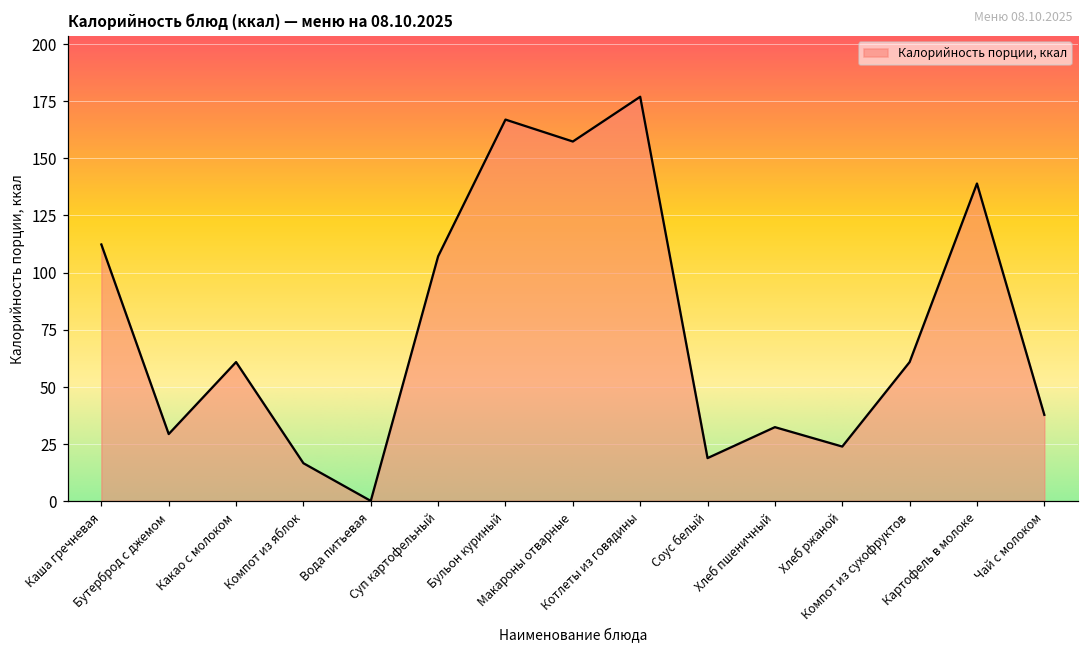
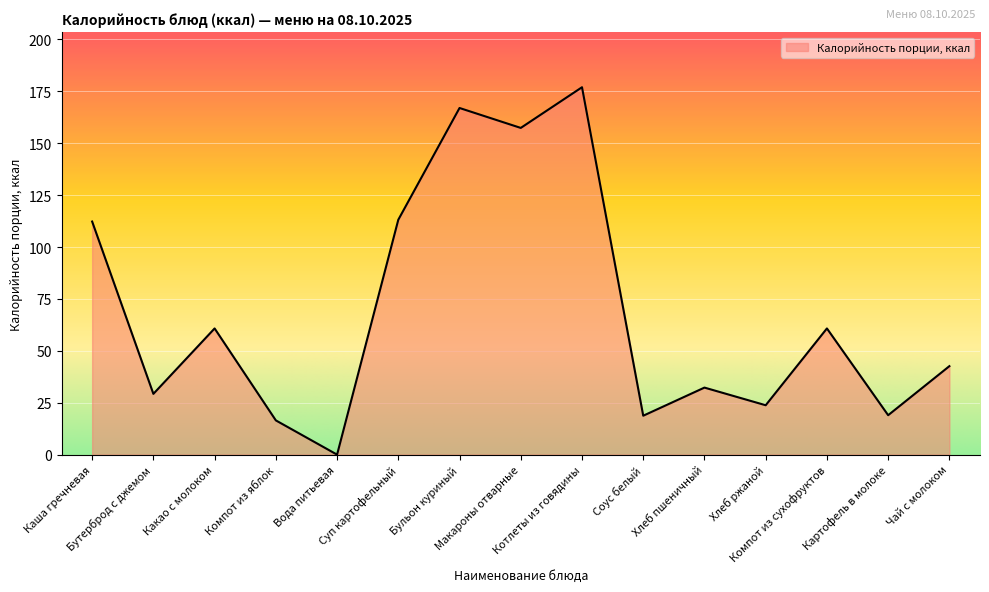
  {
    "Каша гречневая": 112,
    "Бутерброд с джемом": 29,
    "Какао с молоком": 61,
    "Компот из яблок": 17,
    "Вода питьевая": 0,
-   "Суп картофельный": 107,
+   "Суп картофельный": 113,
    "Бульон куриный": 167,
    "Макароны отварные": 157,
    "Котлеты из говядины": 177,
    "Соус белый": 19,
    "Хлеб пшеничный": 32,
    "Хлеб ржаной": 24,
    "Компот из сухофруктов": 61,
-   "Картофель в молоке": 139,
-   "Чай с молоком": 38
+   "Картофель в молоке": 19,
+   "Чай с молоком": 43
  }
